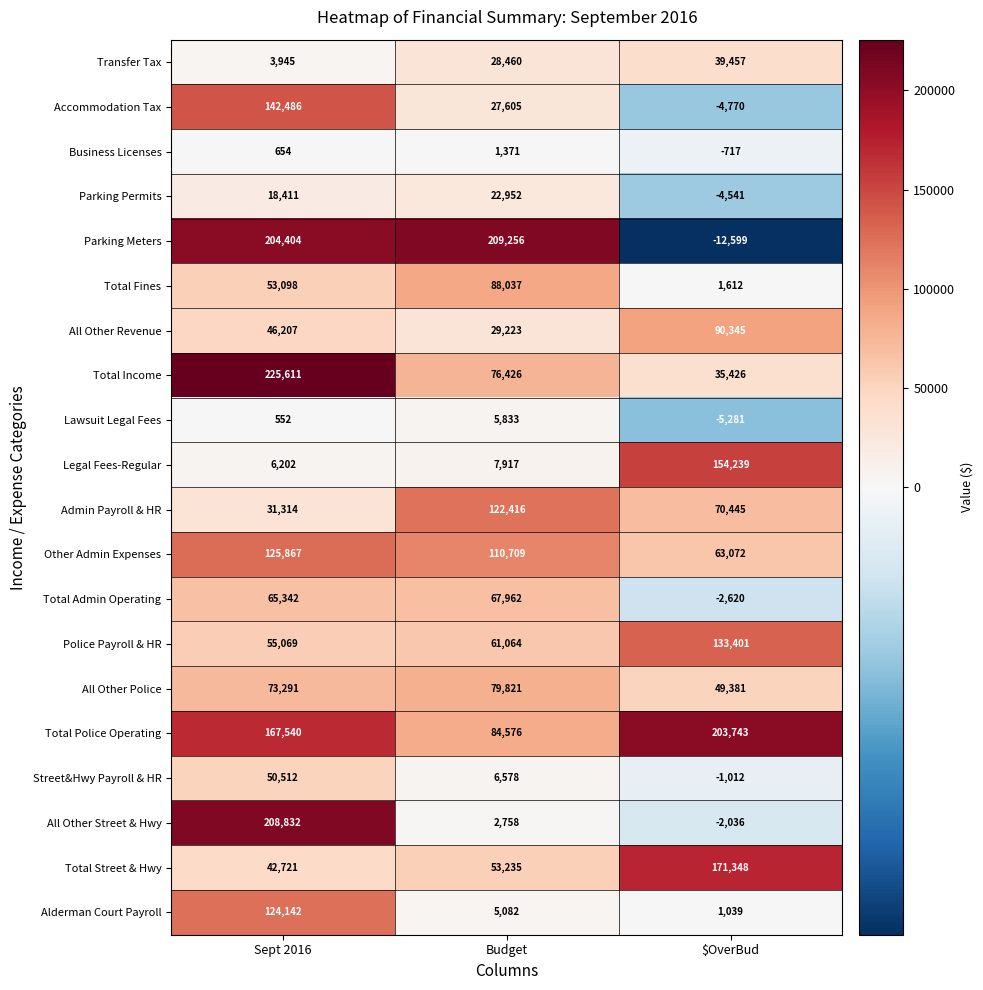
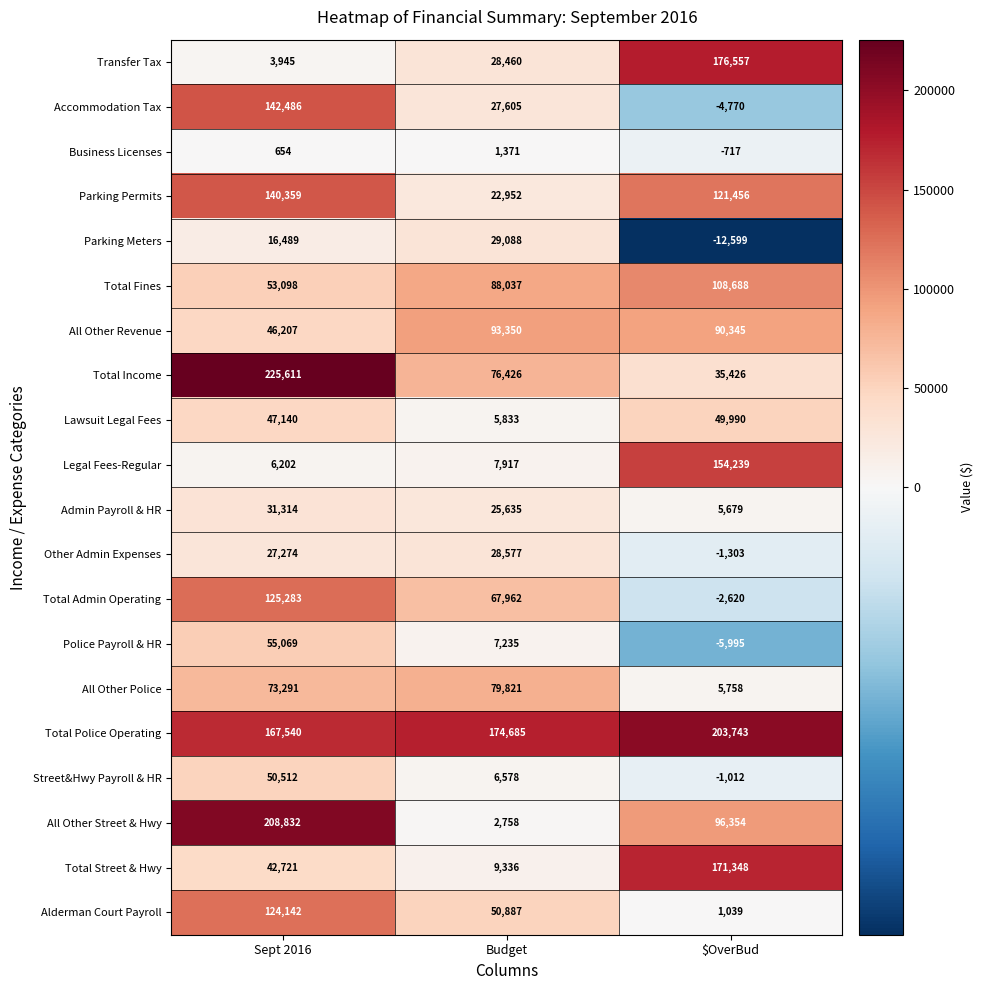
  {
    "Transfer Tax": {
      "Sept 2016": "3,945",
      "Budget": "28,460",
-     "$OverBud": "39,457"
+     "$OverBud": "176,557"
    },
    "Accommodation Tax": {
      "Sept 2016": "142,486",
      "Budget": "27,605",
      "$OverBud": "-4,770"
    },
    "Business Licenses": {
      "Sept 2016": "654",
      "Budget": "1,371",
      "$OverBud": "-717"
    },
    "Parking Permits": {
-     "Sept 2016": "18,411",
+     "Sept 2016": "140,359",
      "Budget": "22,952",
-     "$OverBud": "-4,541"
+     "$OverBud": "121,456"
    },
    "Parking Meters": {
-     "Sept 2016": "204,404",
-     "Budget": "209,256",
+     "Sept 2016": "16,489",
+     "Budget": "29,088",
      "$OverBud": "-12,599"
    },
    "Total Fines": {
      "Sept 2016": "53,098",
      "Budget": "88,037",
-     "$OverBud": "1,612"
+     "$OverBud": "108,688"
    },
    "All Other Revenue": {
      "Sept 2016": "46,207",
-     "Budget": "29,223",
+     "Budget": "93,350",
      "$OverBud": "90,345"
    },
    "Total Income": {
      "Sept 2016": "225,611",
      "Budget": "76,426",
      "$OverBud": "35,426"
    },
    "Lawsuit Legal Fees": {
-     "Sept 2016": "552",
+     "Sept 2016": "47,140",
      "Budget": "5,833",
-     "$OverBud": "-5,281"
+     "$OverBud": "49,990"
    },
    "Legal Fees-Regular": {
      "Sept 2016": "6,202",
      "Budget": "7,917",
      "$OverBud": "154,239"
    },
    "Admin Payroll & HR": {
      "Sept 2016": "31,314",
-     "Budget": "122,416",
-     "$OverBud": "70,445"
+     "Budget": "25,635",
+     "$OverBud": "5,679"
    },
    "Other Admin Expenses": {
-     "Sept 2016": "125,867",
-     "Budget": "110,709",
-     "$OverBud": "63,072"
+     "Sept 2016": "27,274",
+     "Budget": "28,577",
+     "$OverBud": "-1,303"
    },
    "Total Admin Operating": {
-     "Sept 2016": "65,342",
+     "Sept 2016": "125,283",
      "Budget": "67,962",
      "$OverBud": "-2,620"
    },
    "Police Payroll & HR": {
      "Sept 2016": "55,069",
-     "Budget": "61,064",
-     "$OverBud": "133,401"
+     "Budget": "7,235",
+     "$OverBud": "-5,995"
    },
    "All Other Police": {
      "Sept 2016": "73,291",
      "Budget": "79,821",
-     "$OverBud": "49,381"
+     "$OverBud": "5,758"
    },
    "Total Police Operating": {
      "Sept 2016": "167,540",
-     "Budget": "84,576",
+     "Budget": "174,685",
      "$OverBud": "203,743"
    },
    "Street&Hwy Payroll & HR": {
      "Sept 2016": "50,512",
      "Budget": "6,578",
      "$OverBud": "-1,012"
    },
    "All Other Street & Hwy": {
      "Sept 2016": "208,832",
      "Budget": "2,758",
-     "$OverBud": "-2,036"
+     "$OverBud": "96,354"
    },
    "Total Street & Hwy": {
      "Sept 2016": "42,721",
-     "Budget": "53,235",
+     "Budget": "9,336",
      "$OverBud": "171,348"
    },
    "Alderman Court Payroll": {
      "Sept 2016": "124,142",
-     "Budget": "5,082",
+     "Budget": "50,887",
      "$OverBud": "1,039"
    }
  }
